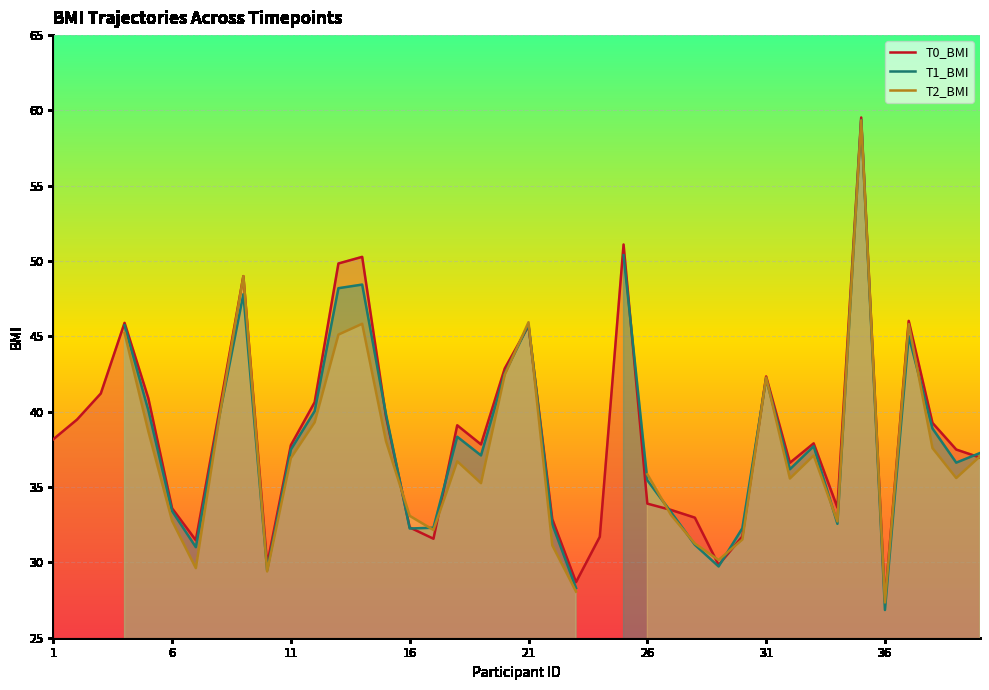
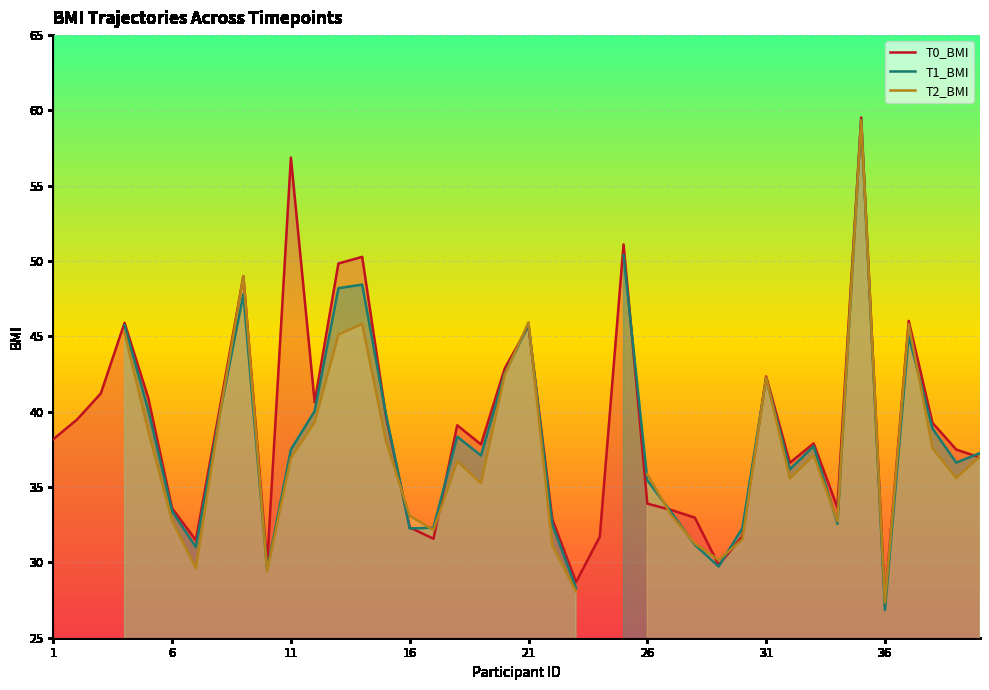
  {
    "T0_BMI": {
      "1": 38.2,
      "6": 33.6,
-     "11": 37.8,
+     "11": 56.9,
      "26": 33.9
    }
  }
